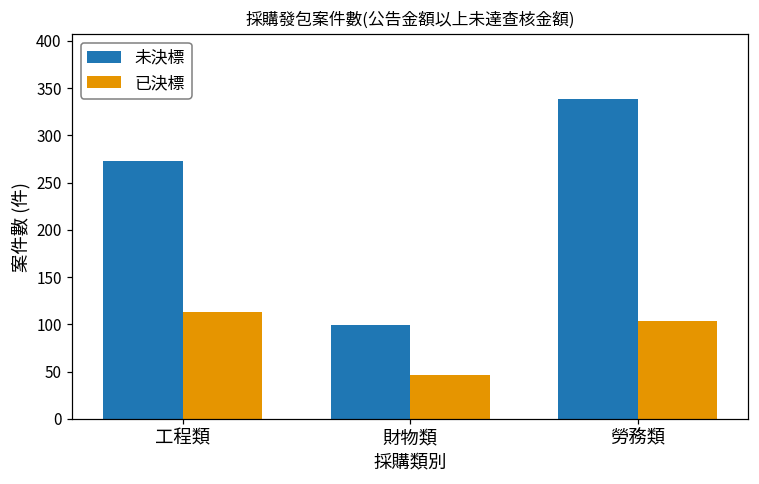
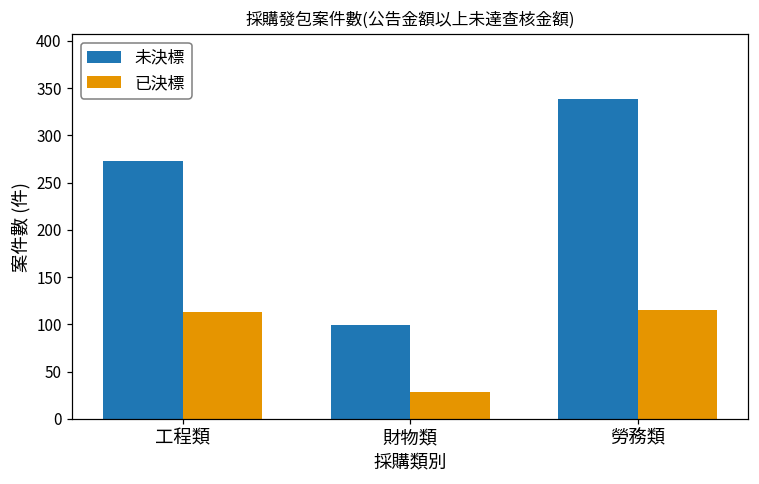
  {
    "未決標": {
      "工程類": 270,
      "財物類": 100,
      "勞務類": 340
    },
    "已決標": {
      "工程類": 110,
-     "財物類": 50,
-     "勞務類": 100
+     "財物類": 30,
+     "勞務類": 120
    }
  }
